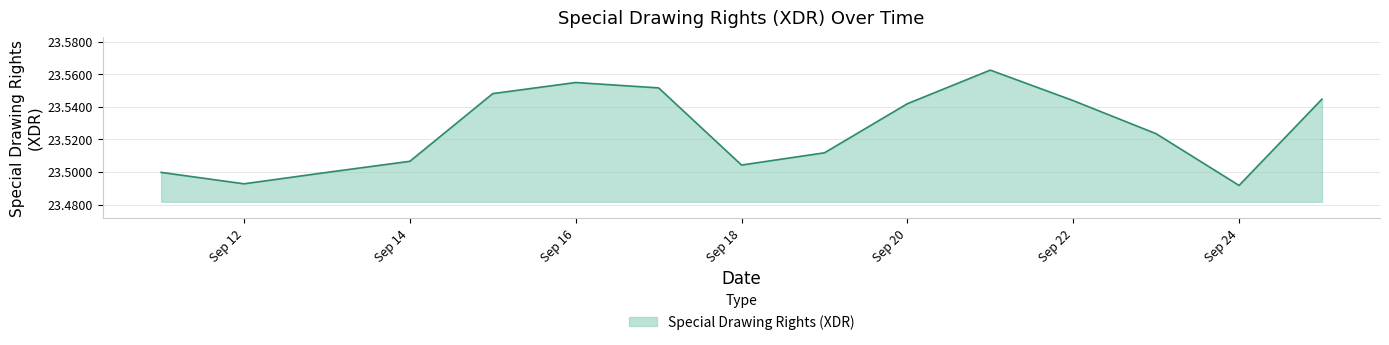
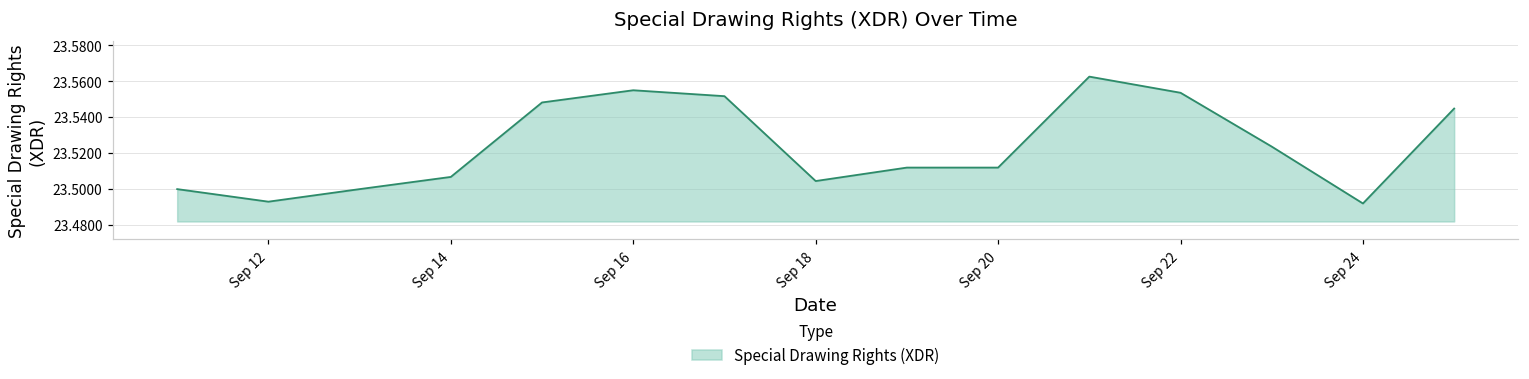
  {
    "Sep 12": 23.493,
    "Sep 14": 23.507,
    "Sep 16": 23.555,
    "Sep 18": 23.504,
-   "Sep 20": 23.542,
-   "Sep 22": 23.544,
+   "Sep 20": 23.512,
+   "Sep 22": 23.554,
    "Sep 24": 23.492
  }
